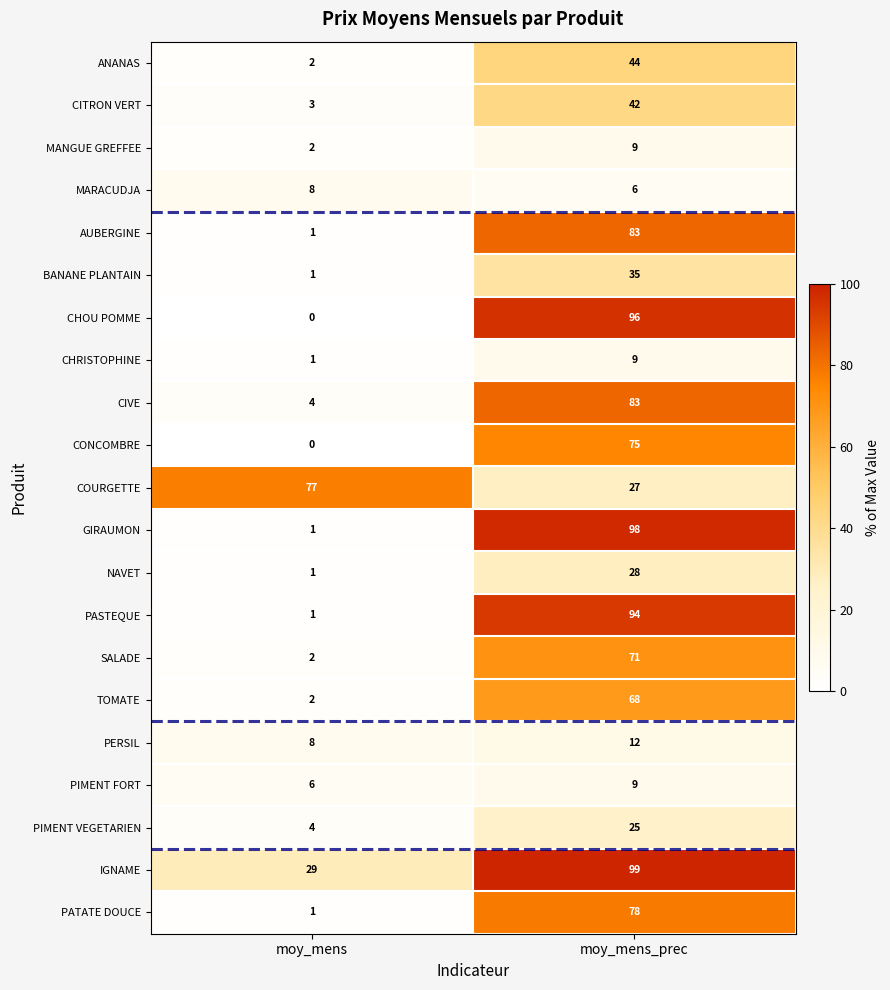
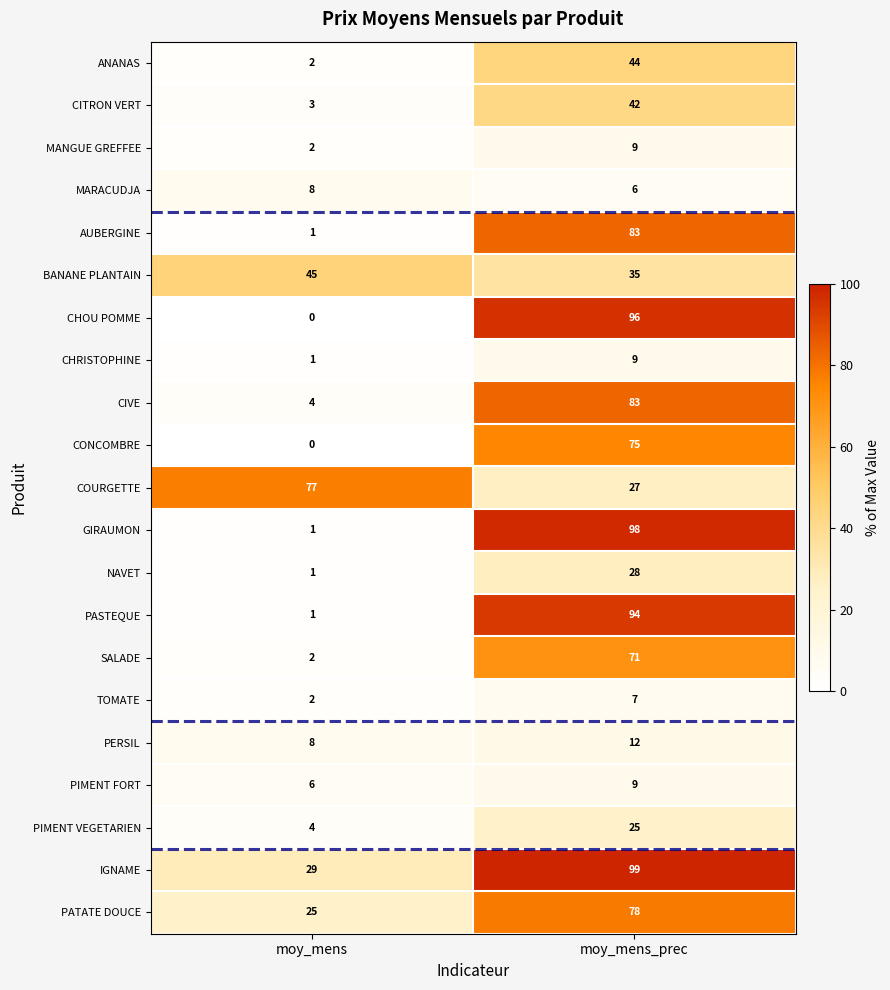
  {
    "ANANAS": {
      "moy_mens": 2,
      "moy_mens_prec": 44
    },
    "CITRON VERT": {
      "moy_mens": 3,
      "moy_mens_prec": 42
    },
    "MANGUE GREFFEE": {
      "moy_mens": 2,
      "moy_mens_prec": 9
    },
    "MARACUDJA": {
      "moy_mens": 8,
      "moy_mens_prec": 6
    },
    "AUBERGINE": {
      "moy_mens": 1,
      "moy_mens_prec": 83
    },
    "BANANE PLANTAIN": {
-     "moy_mens": 1,
+     "moy_mens": 45,
      "moy_mens_prec": 35
    },
    "CHOU POMME": {
      "moy_mens": 0,
      "moy_mens_prec": 96
    },
    "CHRISTOPHINE": {
      "moy_mens": 1,
      "moy_mens_prec": 9
    },
    "CIVE": {
      "moy_mens": 4,
      "moy_mens_prec": 83
    },
    "CONCOMBRE": {
      "moy_mens": 0,
      "moy_mens_prec": 75
    },
    "COURGETTE": {
      "moy_mens": 77,
      "moy_mens_prec": 27
    },
    "GIRAUMON": {
      "moy_mens": 1,
      "moy_mens_prec": 98
    },
    "NAVET": {
      "moy_mens": 1,
      "moy_mens_prec": 28
    },
    "PASTEQUE": {
      "moy_mens": 1,
      "moy_mens_prec": 94
    },
    "SALADE": {
      "moy_mens": 2,
      "moy_mens_prec": 71
    },
    "TOMATE": {
      "moy_mens": 2,
-     "moy_mens_prec": 68
+     "moy_mens_prec": 7
    },
    "PERSIL": {
      "moy_mens": 8,
      "moy_mens_prec": 12
    },
    "PIMENT FORT": {
      "moy_mens": 6,
      "moy_mens_prec": 9
    },
    "PIMENT VEGETARIEN": {
      "moy_mens": 4,
      "moy_mens_prec": 25
    },
    "IGNAME": {
      "moy_mens": 29,
      "moy_mens_prec": 99
    },
    "PATATE DOUCE": {
-     "moy_mens": 1,
+     "moy_mens": 25,
      "moy_mens_prec": 78
    }
  }
